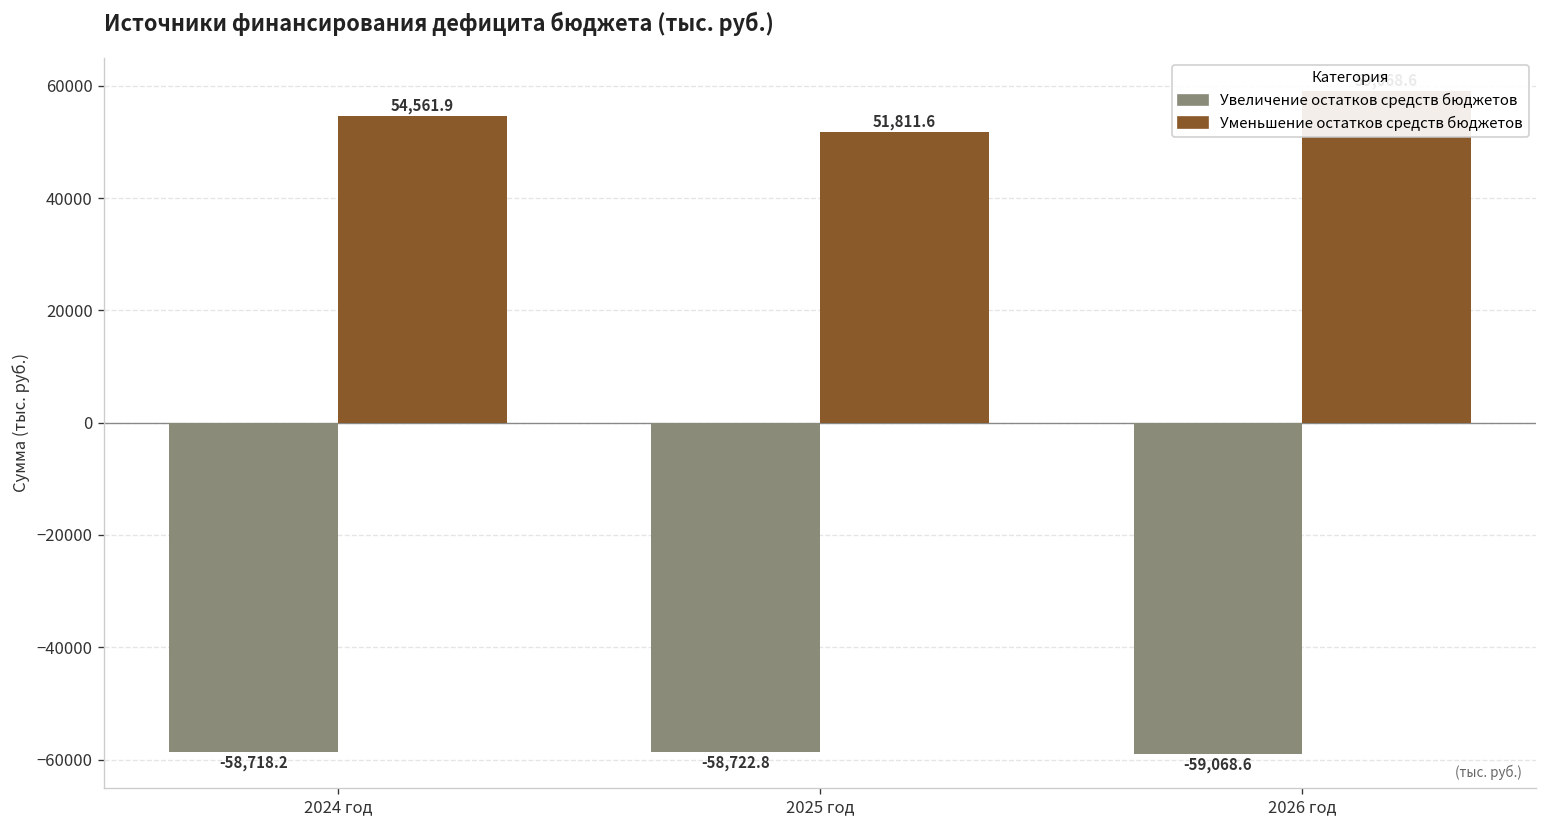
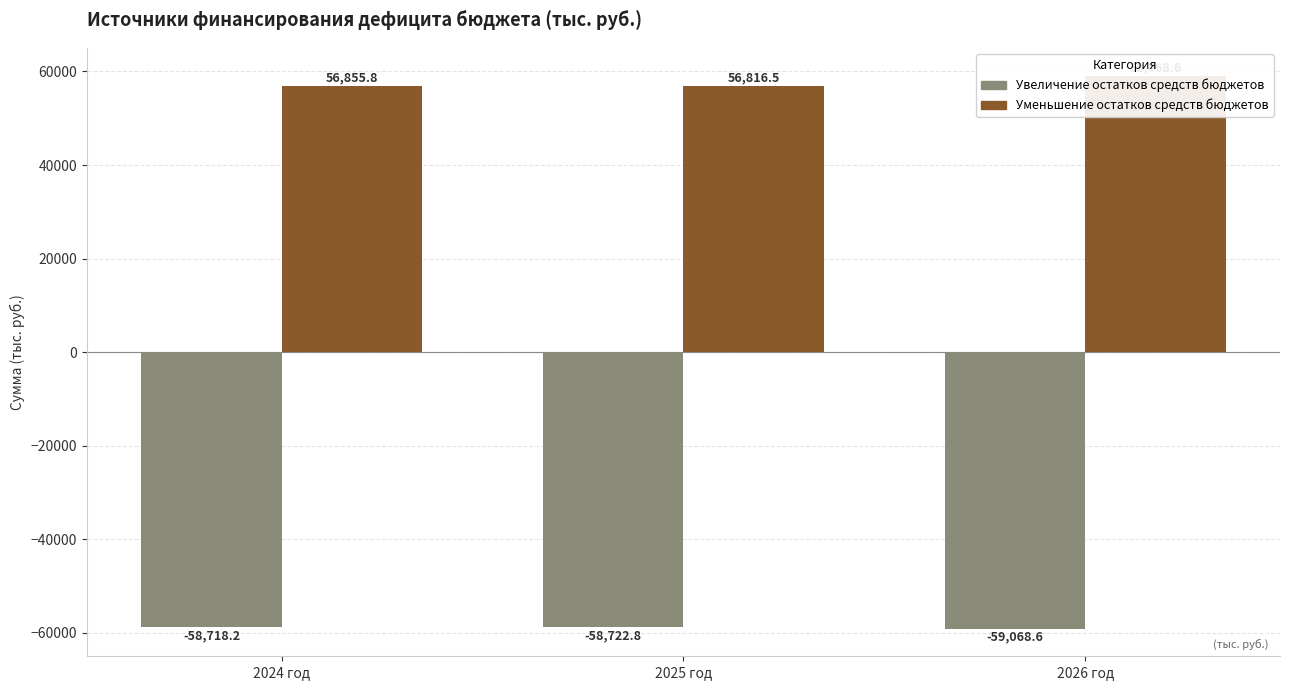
  {
    "Увеличение остатков средств бюджетов": {
      "2024 год": "-58,718.2",
      "2025 год": "-58,722.8",
      "2026 год": "-59,068.6"
    },
    "Уменьшение остатков средств бюджетов": {
-     "2024 год": "54,561.9",
-     "2025 год": "51,811.6"
+     "2024 год": "56,855.8",
+     "2025 год": "56,816.5"
    }
  }
